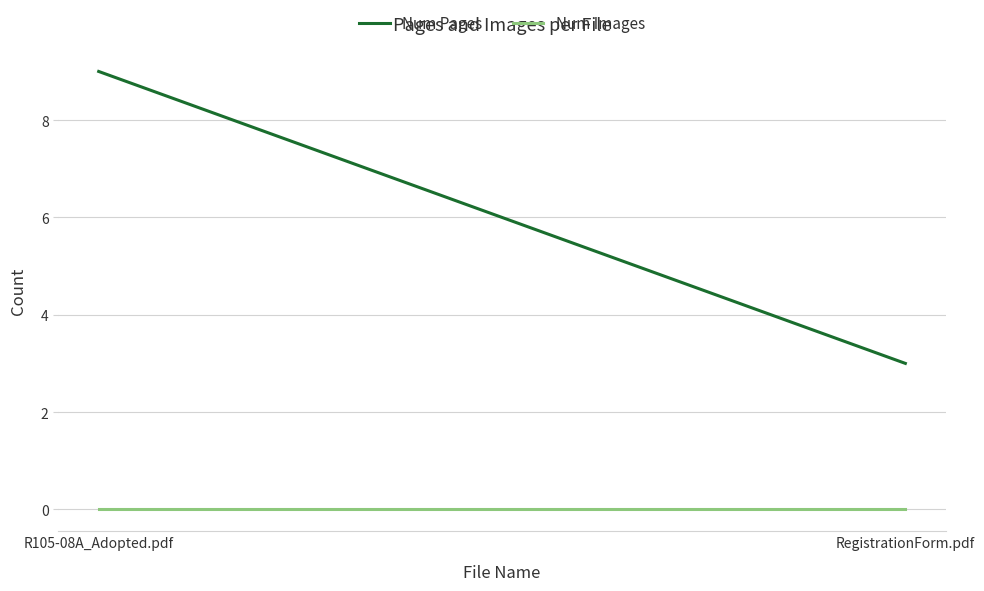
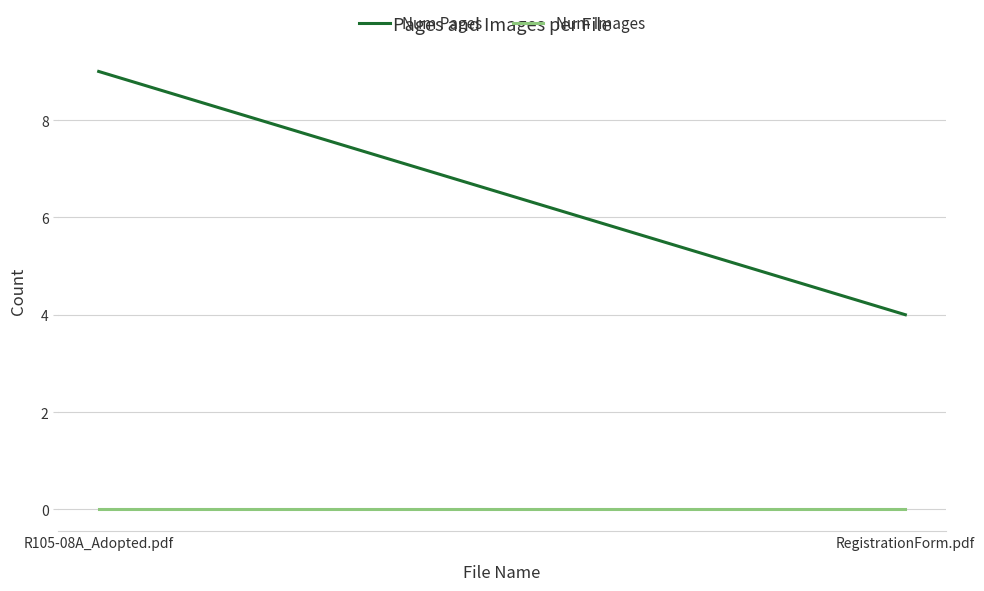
  {
    "Num Pages": {
      "R105-08A_Adopted.pdf": 9,
-     "RegistrationForm.pdf": 3
+     "RegistrationForm.pdf": 4
    },
    "Num Images": {
      "R105-08A_Adopted.pdf": 0,
      "RegistrationForm.pdf": 0
    }
  }
